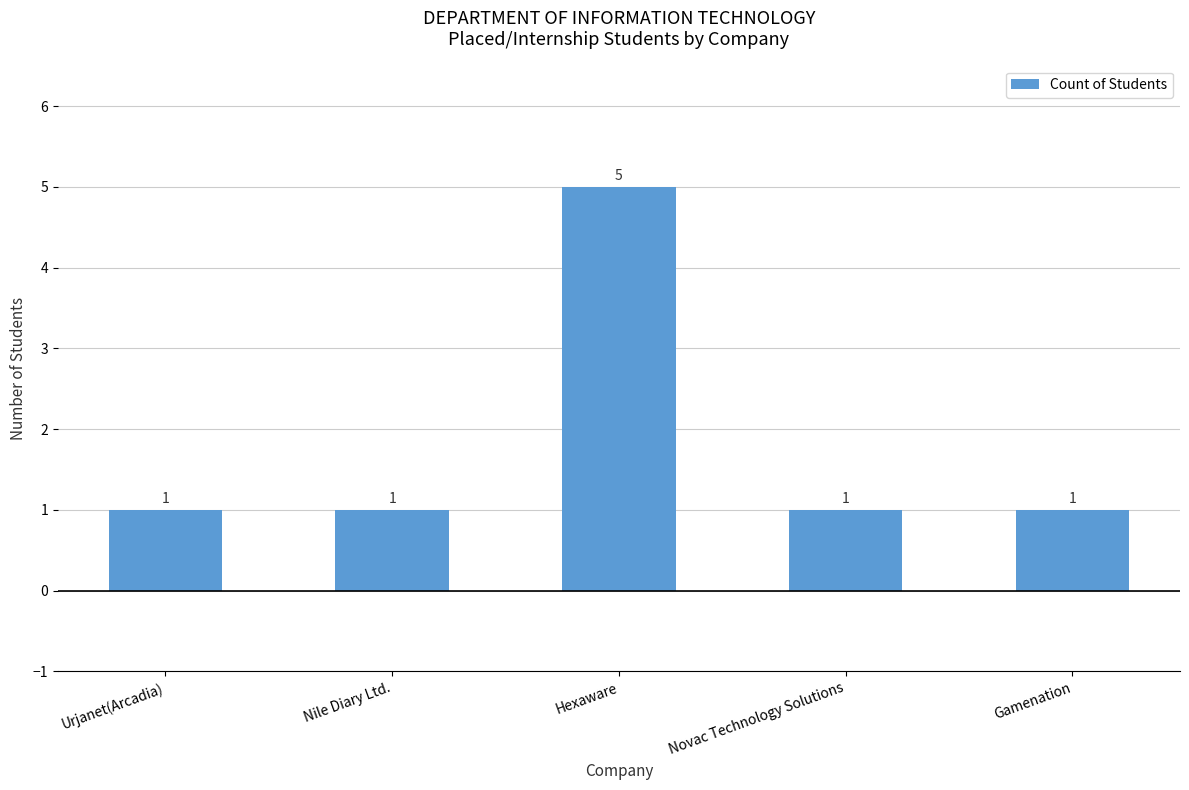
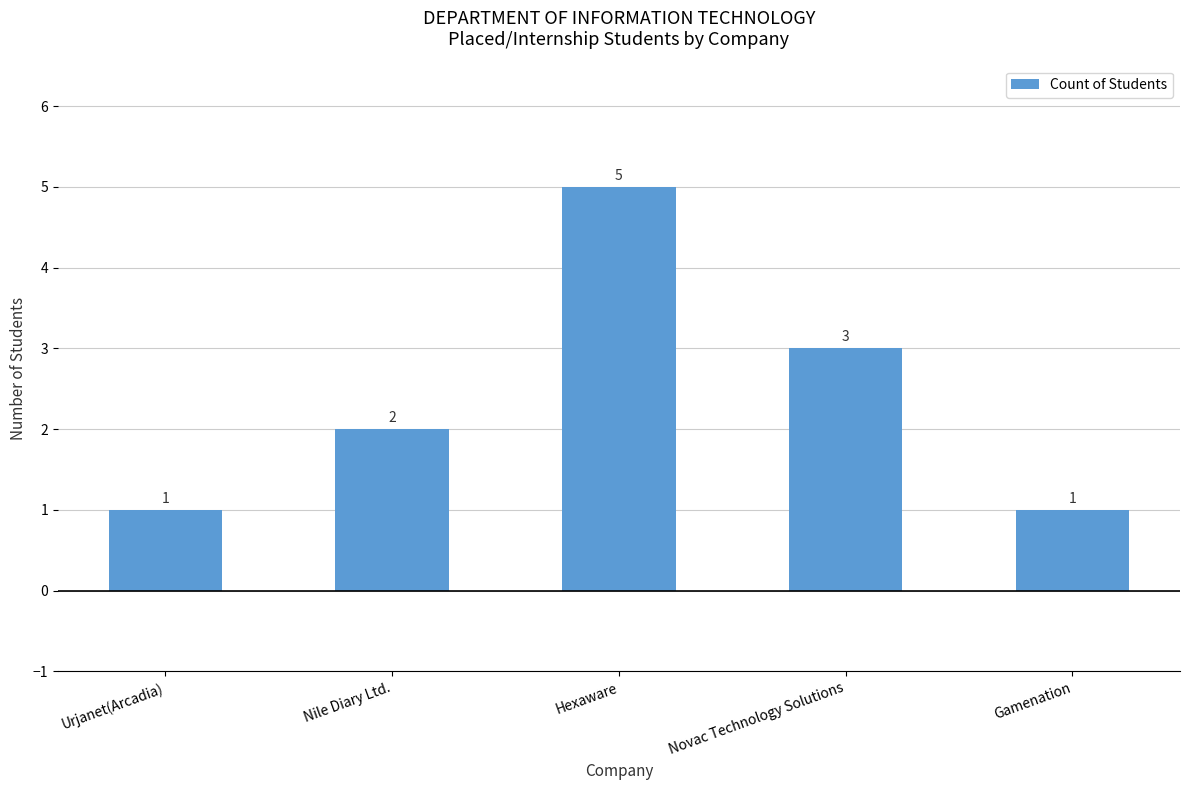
  {
    "Urjanet(Arcadia)": 1,
-   "Nile Diary Ltd.": 1,
+   "Nile Diary Ltd.": 2,
    "Hexaware": 5,
-   "Novac Technology Solutions": 1,
+   "Novac Technology Solutions": 3,
    "Gamenation": 1
  }
